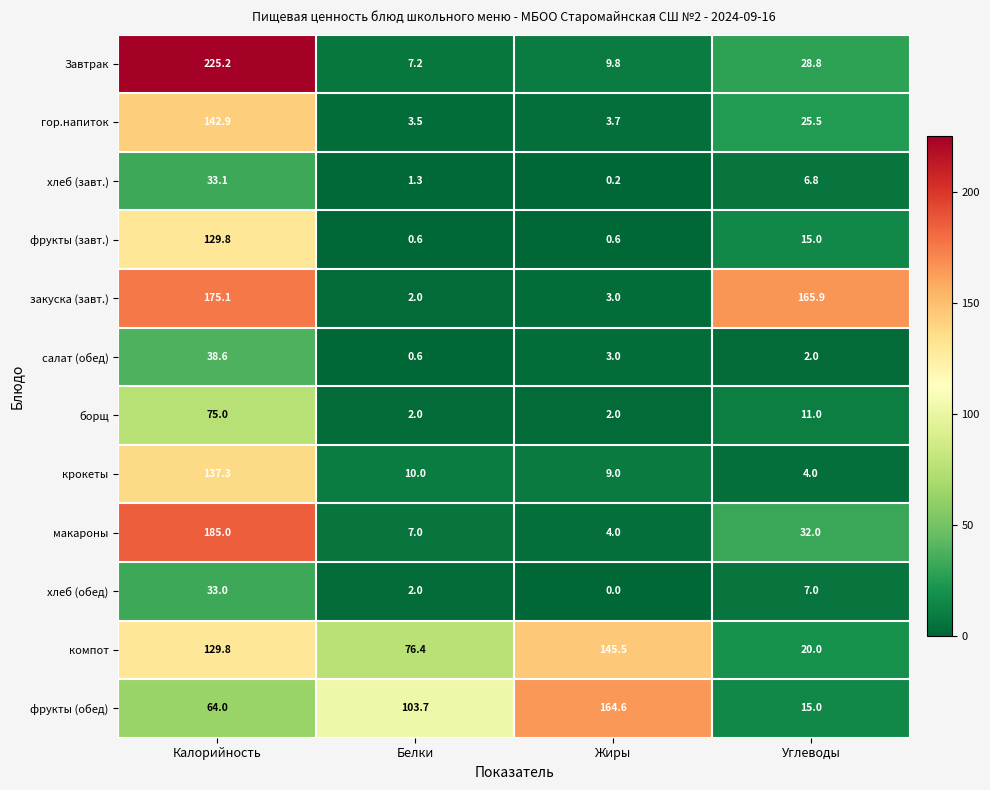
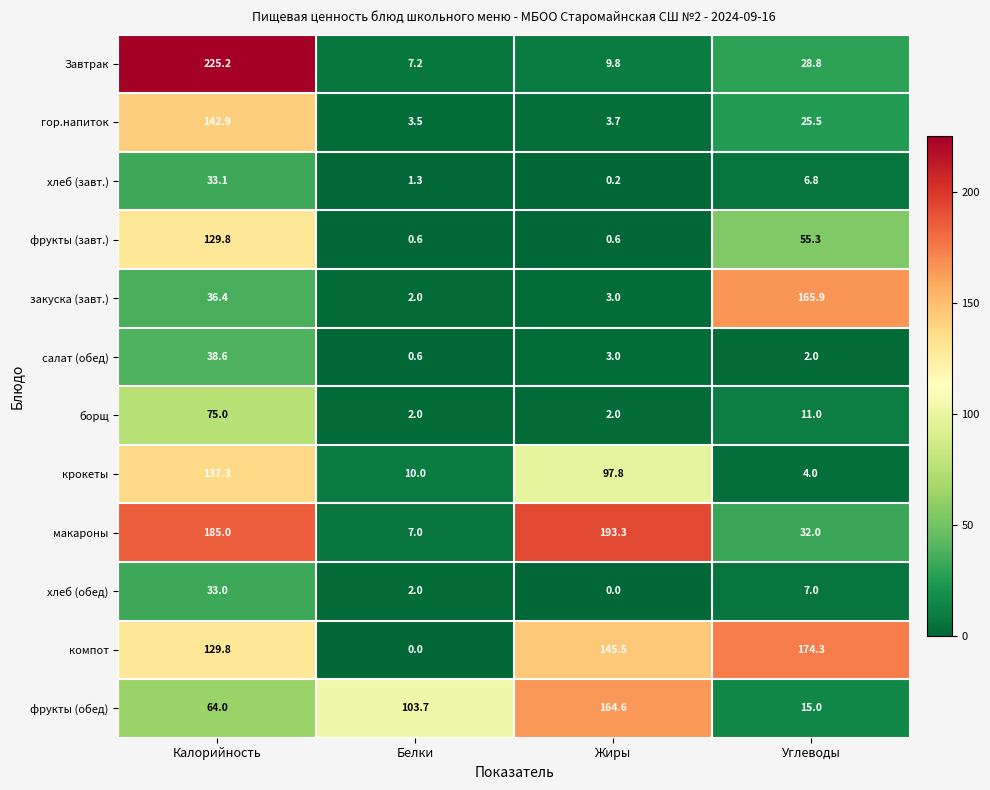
  {
    "фрукты (завт.)": {
-     "Углеводы": 15.0
+     "Углеводы": 55.3
    },
    "закуска (завт.)": {
-     "Калорийность": 175.1
+     "Калорийность": 36.4
    },
    "крокеты": {
-     "Жиры": 9.0
+     "Жиры": 97.8
    },
    "макароны": {
-     "Жиры": 4.0
+     "Жиры": 193.3
    },
    "компот": {
-     "Белки": 76.4,
-     "Углеводы": 20.0
+     "Белки": 0.0,
+     "Углеводы": 174.3
    }
  }
